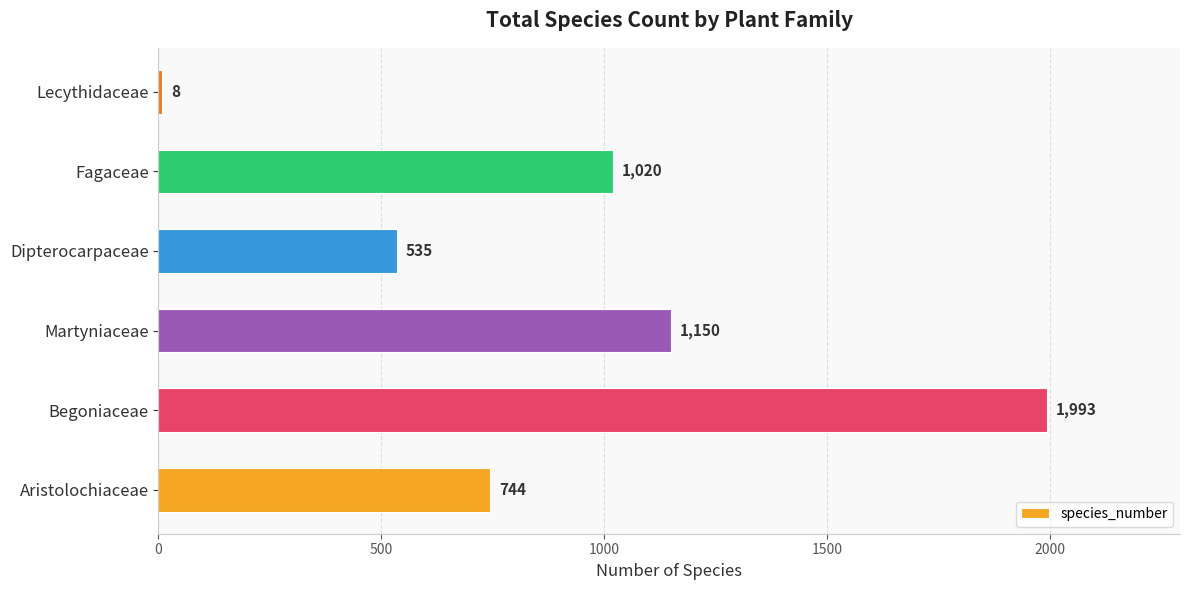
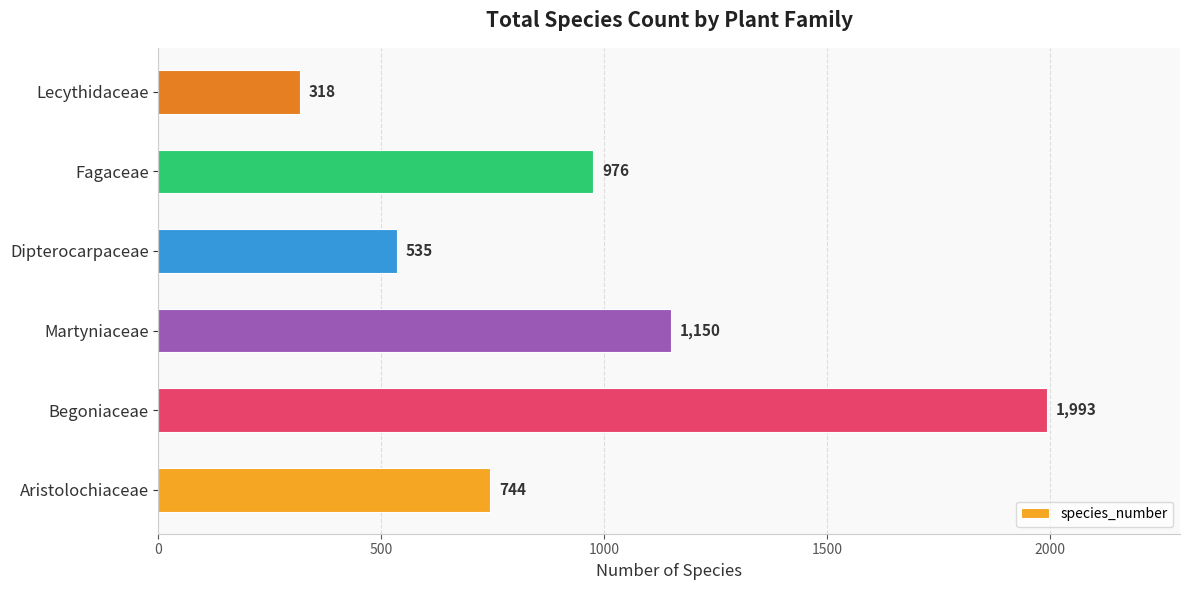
  {
-   "Lecythidaceae": "8",
-   "Fagaceae": "1,020",
+   "Lecythidaceae": "318",
+   "Fagaceae": "976",
    "Dipterocarpaceae": "535",
    "Martyniaceae": "1,150",
    "Begoniaceae": "1,993",
    "Aristolochiaceae": "744"
  }
